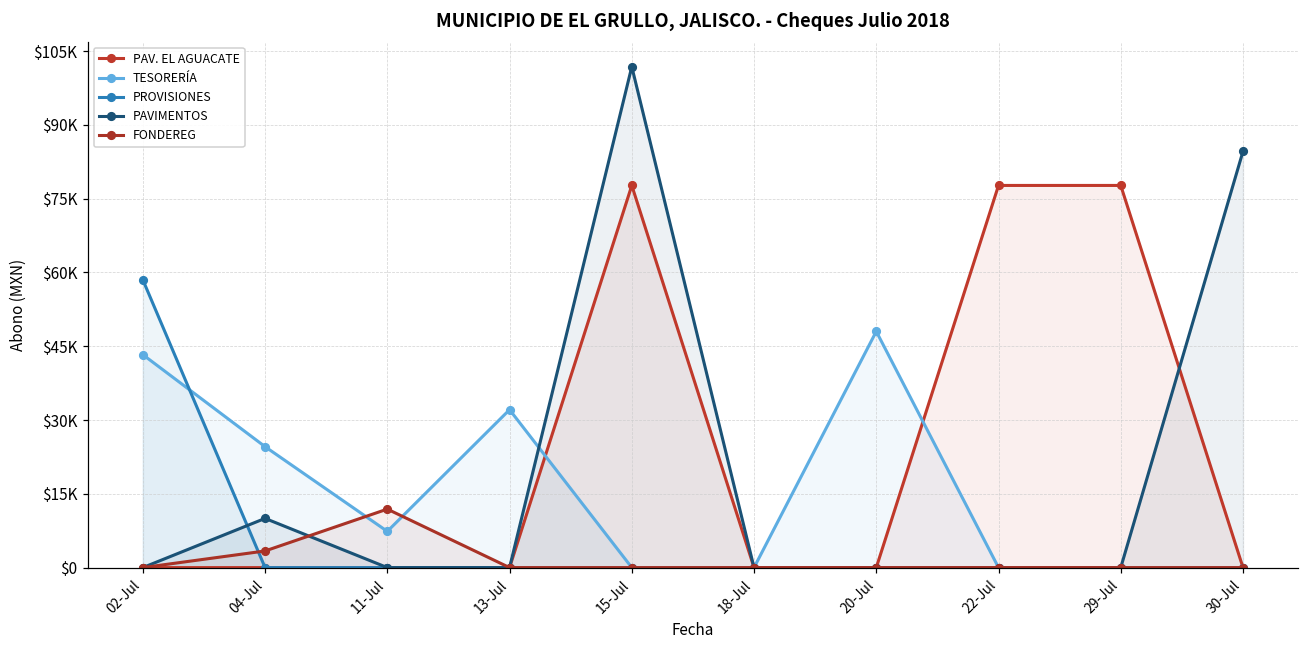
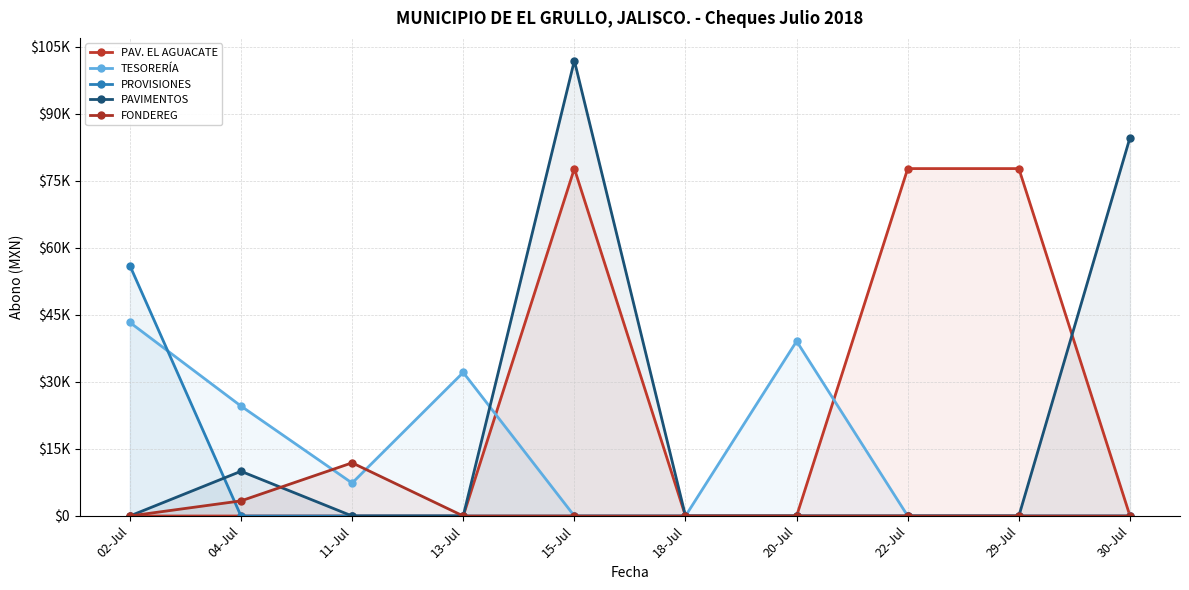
  {
    "TESORERÍA": {
      "02-Jul": "$43000",
      "04-Jul": "$25000",
      "11-Jul": "$7000",
      "13-Jul": "$32000",
-     "20-Jul": "$48000"
+     "20-Jul": "$39000"
    },
    "PROVISIONES": {
-     "02-Jul": "$59000"
+     "02-Jul": "$56000"
    },
    "PAVIMENTOS": {
      "04-Jul": "$10000",
      "15-Jul": "$102000",
      "30-Jul": "$85000"
    }
  }
